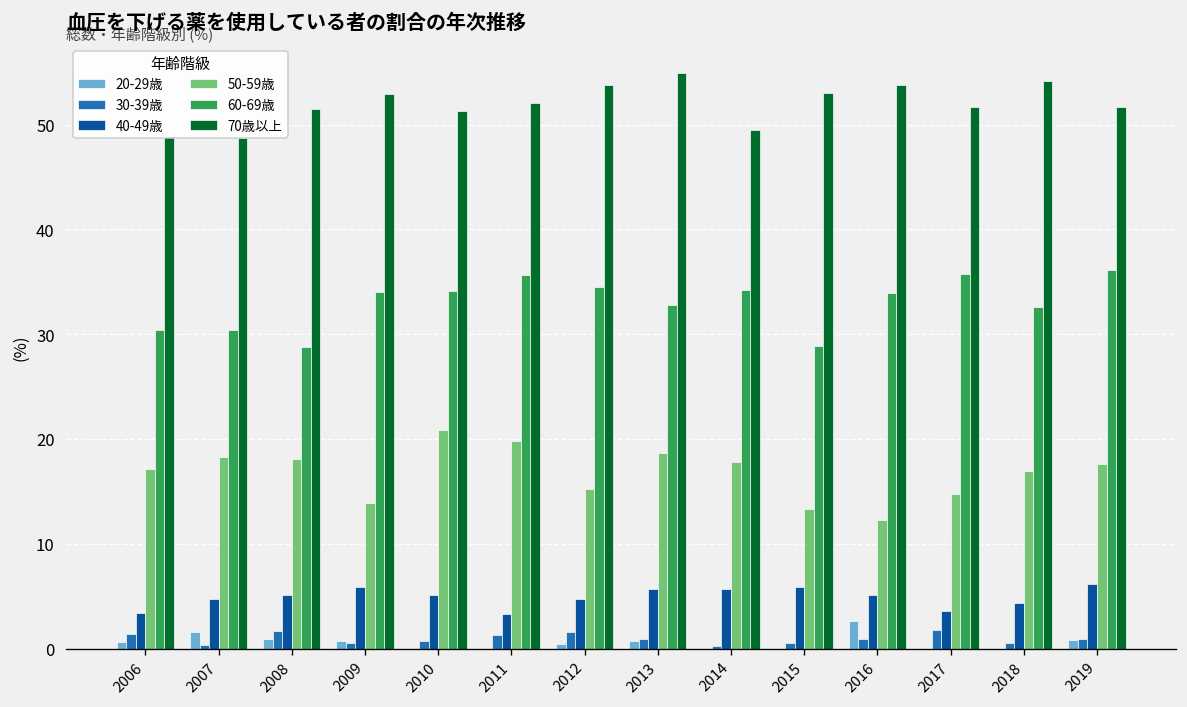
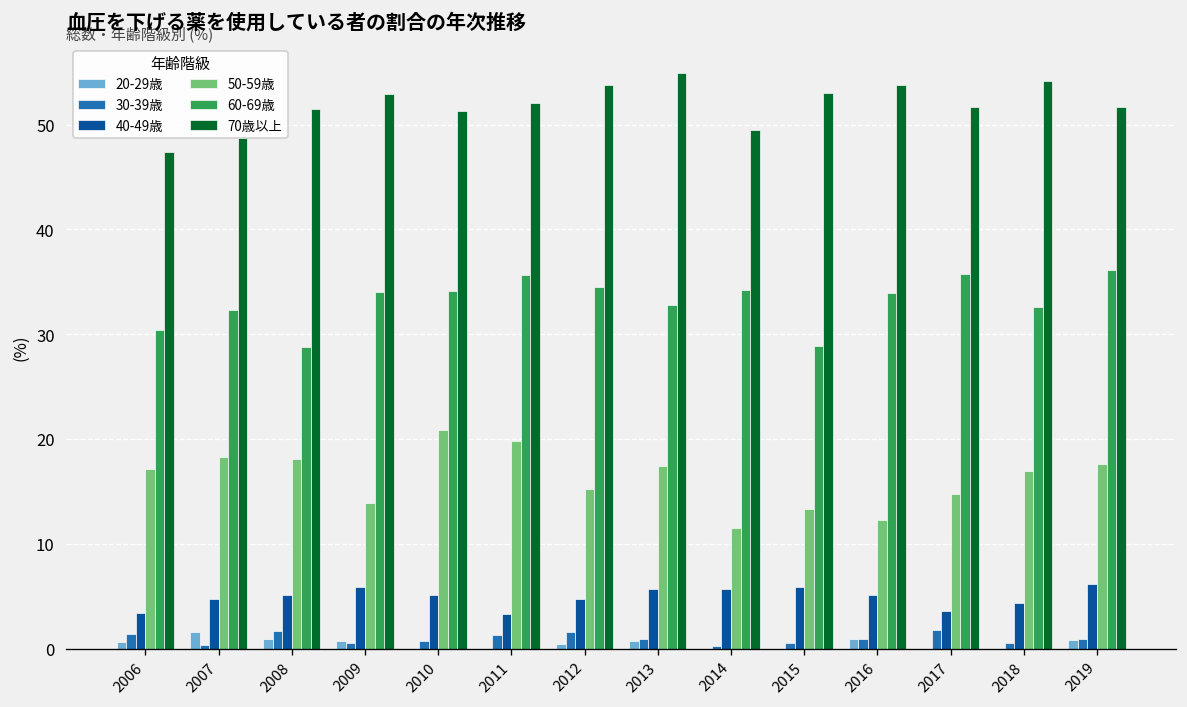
  {
    "20-29歳": {
      "2006": 1,
      "2007": 2,
      "2008": 1,
      "2009": 1,
      "2010": 0,
      "2011": 0,
      "2012": 0,
      "2013": 1,
      "2014": 0,
      "2015": 0,
-     "2016": 3,
+     "2016": 1,
      "2017": 0,
      "2018": 0,
      "2019": 1
    },
    "50-59歳": {
      "2006": 17,
      "2007": 18,
      "2008": 18,
      "2009": 14,
      "2010": 21,
      "2011": 20,
      "2012": 15,
-     "2013": 19,
-     "2014": 18,
+     "2013": 17,
+     "2014": 12,
      "2015": 13,
      "2016": 12,
      "2017": 15,
      "2018": 17,
      "2019": 18
    },
    "60-69歳": {
      "2006": 30,
-     "2007": 30,
+     "2007": 32,
      "2008": 29,
      "2009": 34,
      "2010": 34,
      "2011": 36,
      "2012": 35,
      "2013": 33,
      "2014": 34,
      "2015": 29,
      "2016": 34,
      "2017": 36,
      "2018": 33,
      "2019": 36
    },
    "70歳以上": {
-     "2006": 49,
+     "2006": 47,
      "2007": 49,
      "2008": 52,
      "2009": 53,
      "2010": 51,
      "2011": 52,
      "2012": 54,
      "2013": 55,
      "2014": 50,
      "2015": 53,
      "2016": 54,
      "2017": 52,
      "2018": 54,
      "2019": 52
    }
  }
